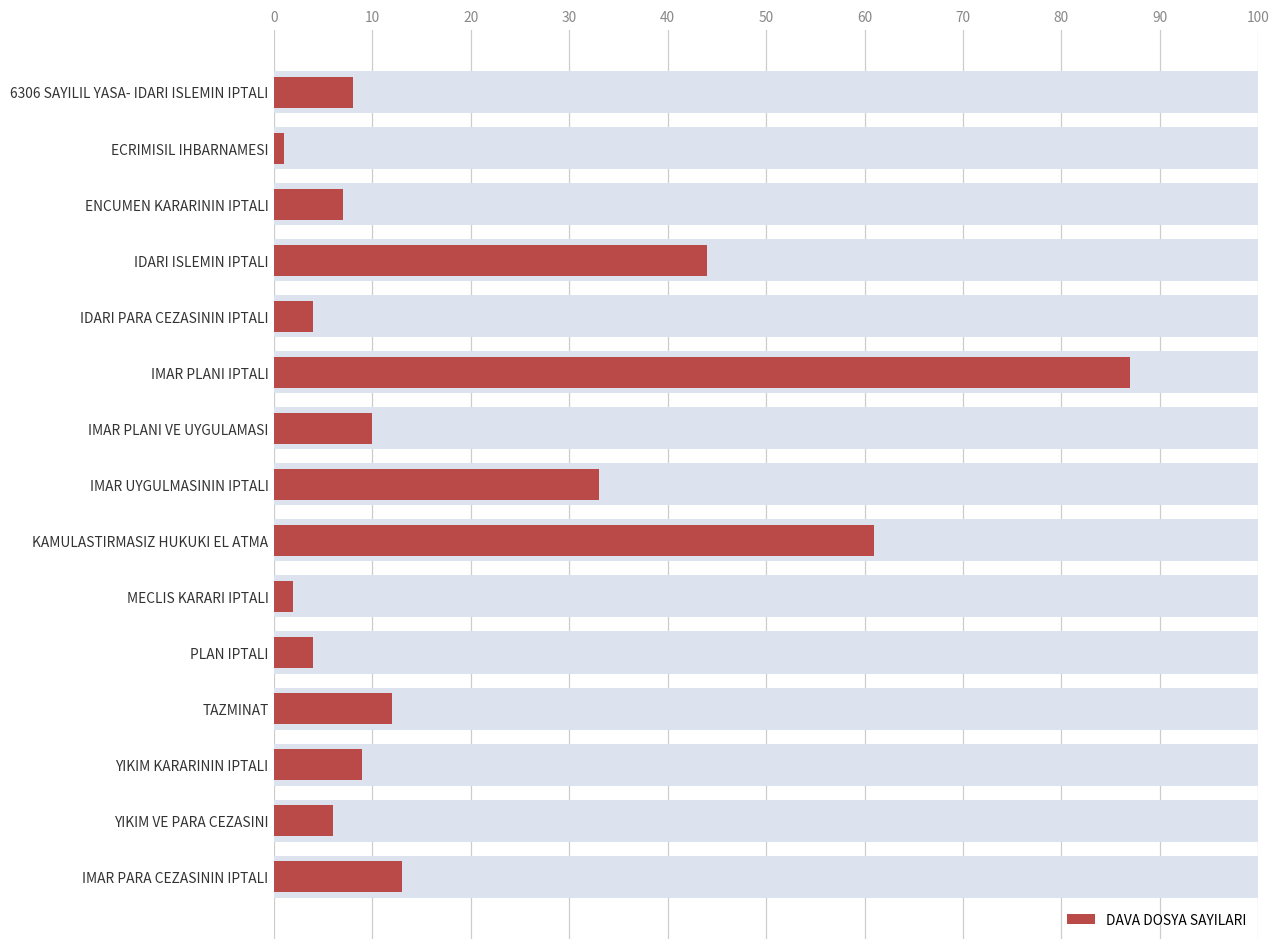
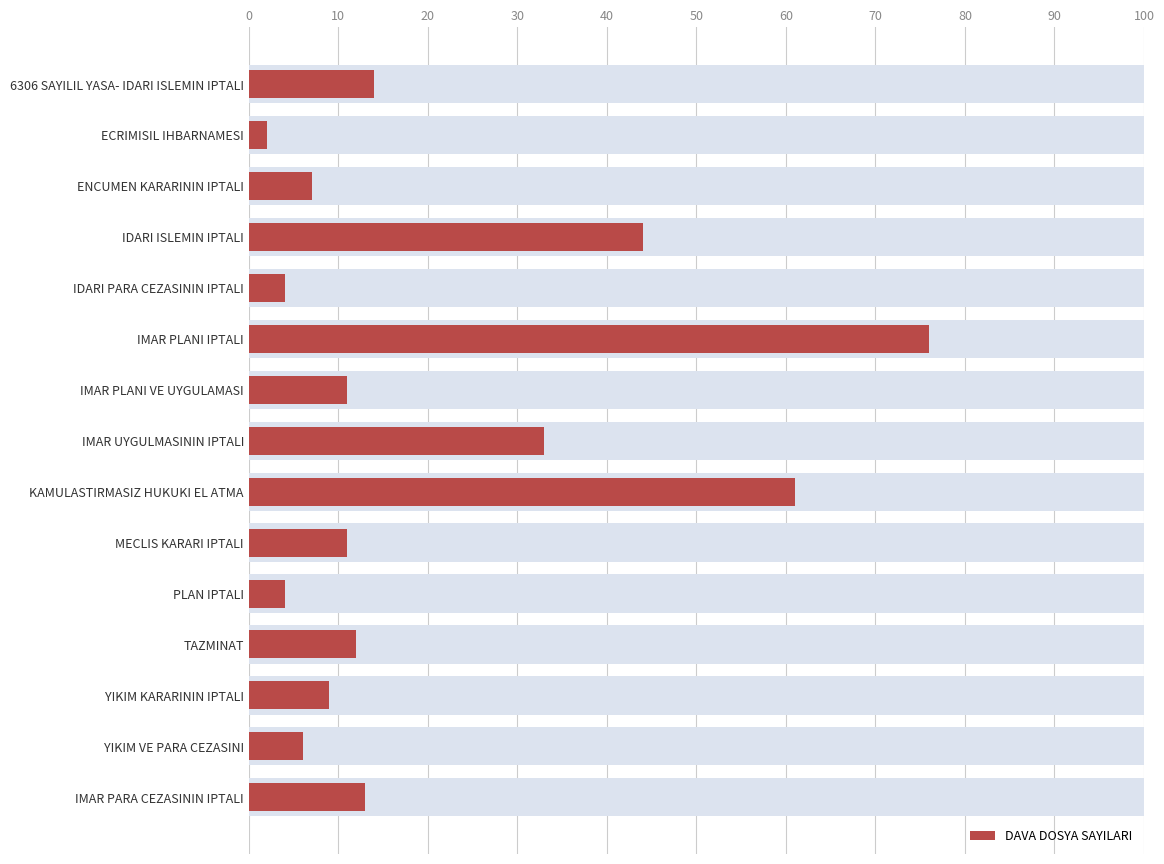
  {
    "DAVA DOSYA SAYILARI": {
-     "6306 SAYILIL YASA- IDARI ISLEMIN IPTALI": 8,
-     "ECRIMISIL IHBARNAMESI": 1,
-     "IMAR PLANI IPTALI": 87,
-     "IMAR PLANI VE UYGULAMASI": 10,
-     "MECLIS KARARI IPTALI": 2
+     "6306 SAYILIL YASA- IDARI ISLEMIN IPTALI": 14,
+     "ECRIMISIL IHBARNAMESI": 2,
+     "IMAR PLANI IPTALI": 76,
+     "IMAR PLANI VE UYGULAMASI": 11,
+     "MECLIS KARARI IPTALI": 11
    }
  }
